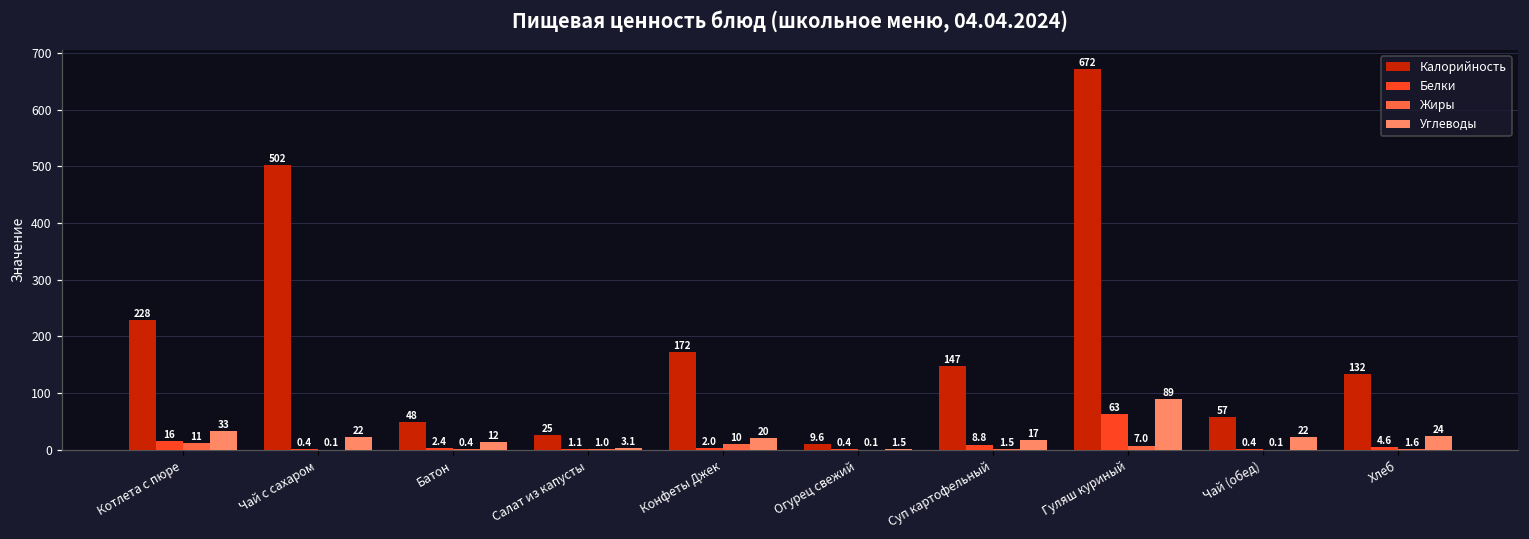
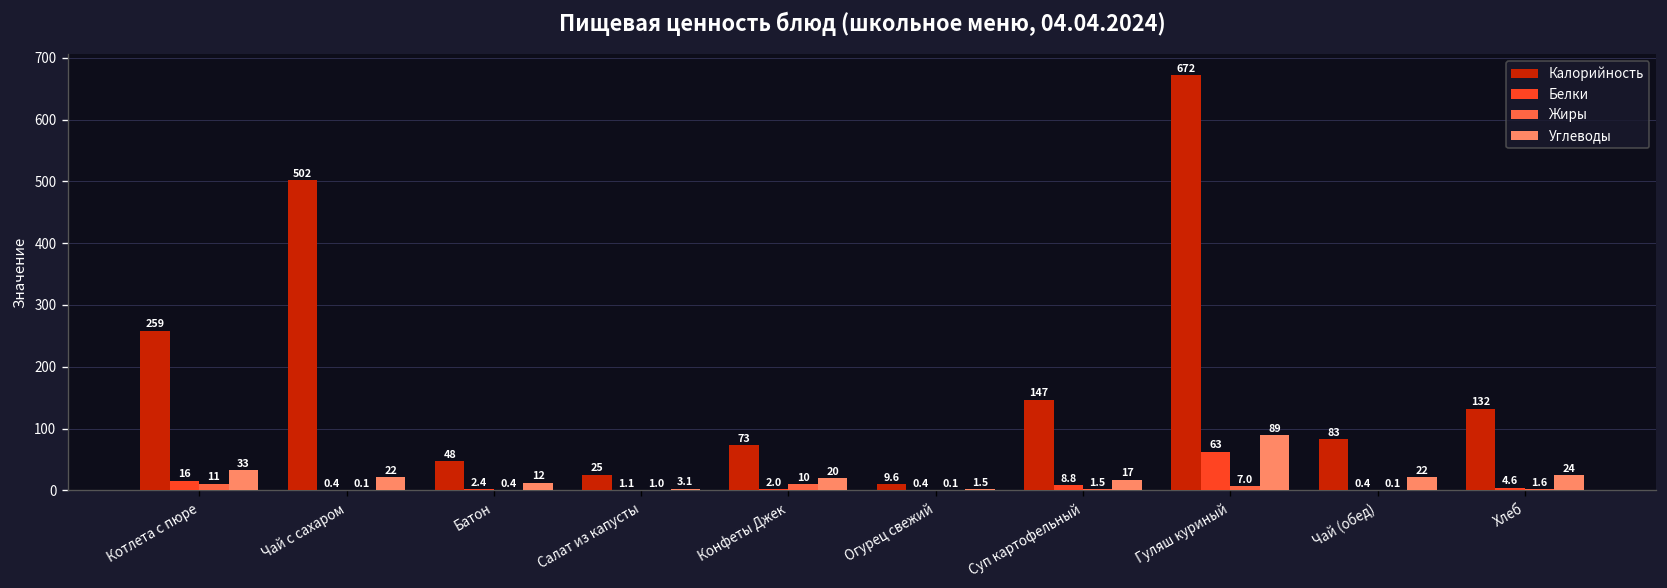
  {
    "Калорийность": {
-     "Котлета с пюре": 228,
+     "Котлета с пюре": 259,
      "Чай с сахаром": 502,
      "Батон": 48,
      "Салат из капусты": 25,
-     "Конфеты Джек": 172,
+     "Конфеты Джек": 73,
      "Огурец свежий": 9.6,
      "Суп картофельный": 147,
      "Гуляш куриный": 672,
-     "Чай (обед)": 57,
+     "Чай (обед)": 83,
      "Хлеб": 132
    }
  }
